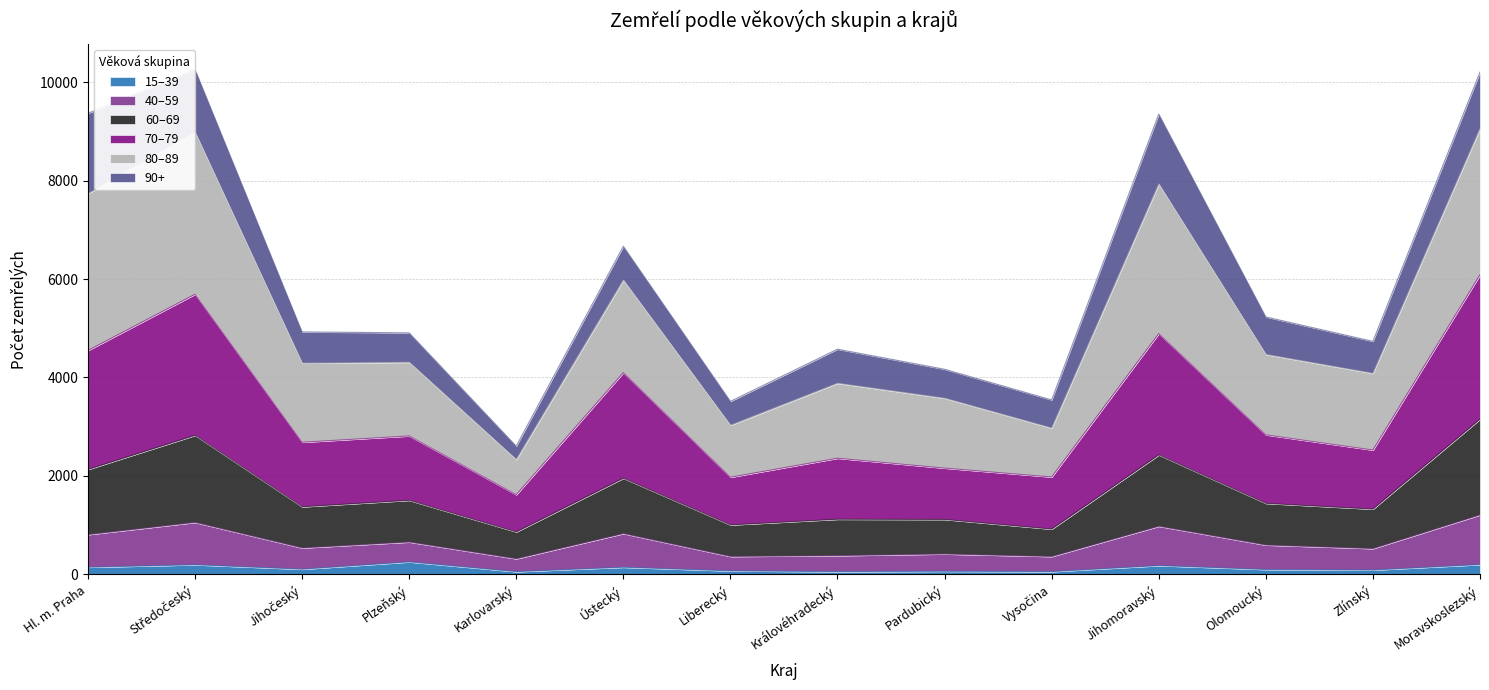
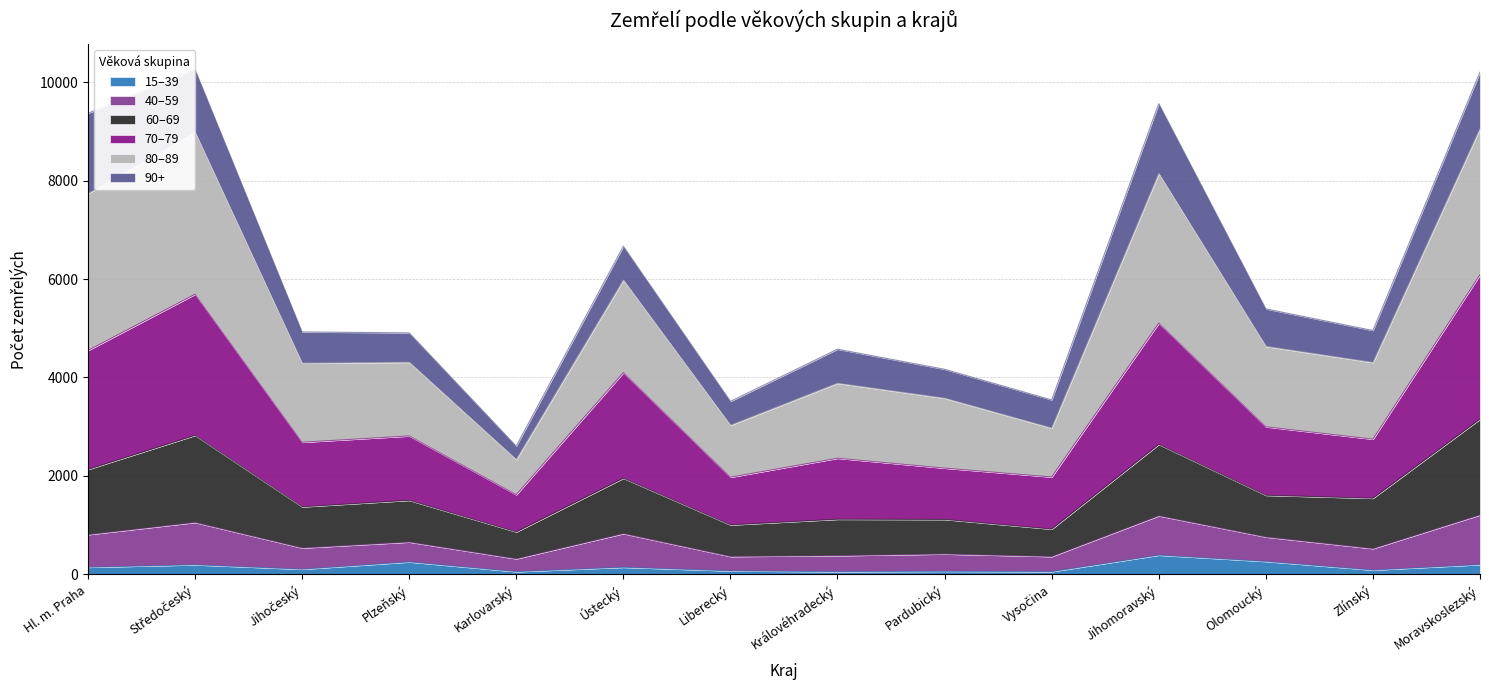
  {
    "15–39": {
      "Hl. m. Praha": 100,
      "Středočeský": 200,
      "Jihočeský": 100,
      "Plzeňský": 300,
      "Karlovarský": 100,
      "Ústecký": 100,
      "Liberecký": 100,
      "Královéhradecký": 100,
      "Pardubický": 100,
      "Vysočina": 100,
-     "Jihomoravský": 200,
-     "Olomoucký": 100,
+     "Jihomoravský": 400,
+     "Olomoucký": 300,
      "Zlínský": 100,
      "Moravskoslezský": 200
    },
    "60–69": {
      "Hl. m. Praha": 1300,
      "Středočeský": 1800,
      "Jihočeský": 800,
      "Plzeňský": 800,
      "Karlovarský": 500,
      "Ústecký": 1100,
      "Liberecký": 600,
      "Královéhradecký": 700,
      "Pardubický": 700,
      "Vysočina": 600,
      "Jihomoravský": 1500,
      "Olomoucký": 800,
-     "Zlínský": 800,
+     "Zlínský": 1000,
      "Moravskoslezský": 1900
    },
    "80–89": {
      "Hl. m. Praha": 3200,
      "Jihočeský": 1600,
      "Plzeňský": 1500,
      "Karlovarský": 700,
      "Ústecký": 1900,
      "Liberecký": 1100,
      "Královéhradecký": 1500,
      "Pardubický": 1400,
      "Vysočina": 1000,
      "Jihomoravský": 3000,
      "Olomoucký": 1600,
      "Zlínský": 1600,
      "Moravskoslezský": 3000
    }
  }
